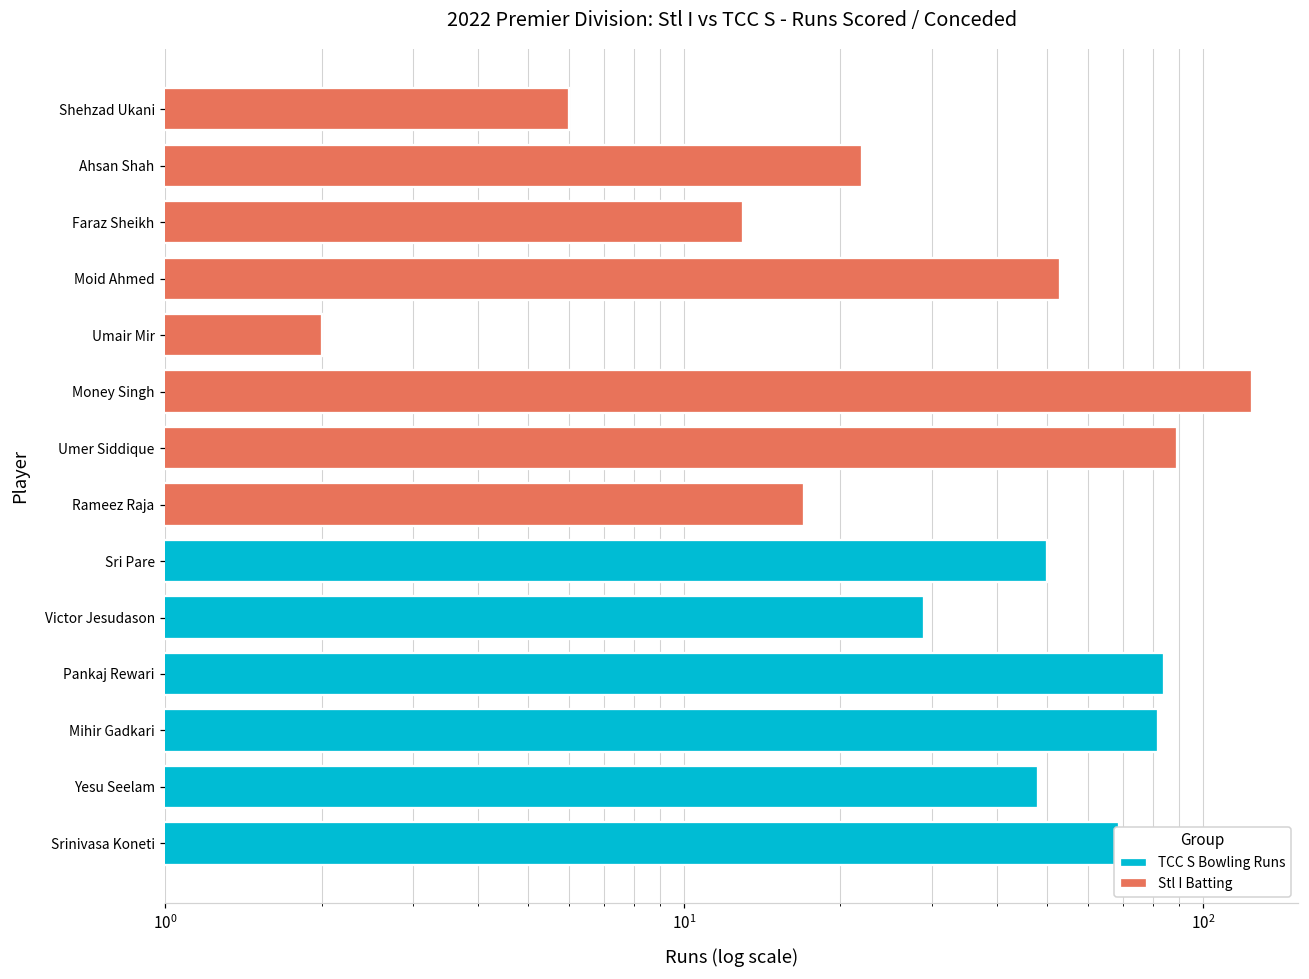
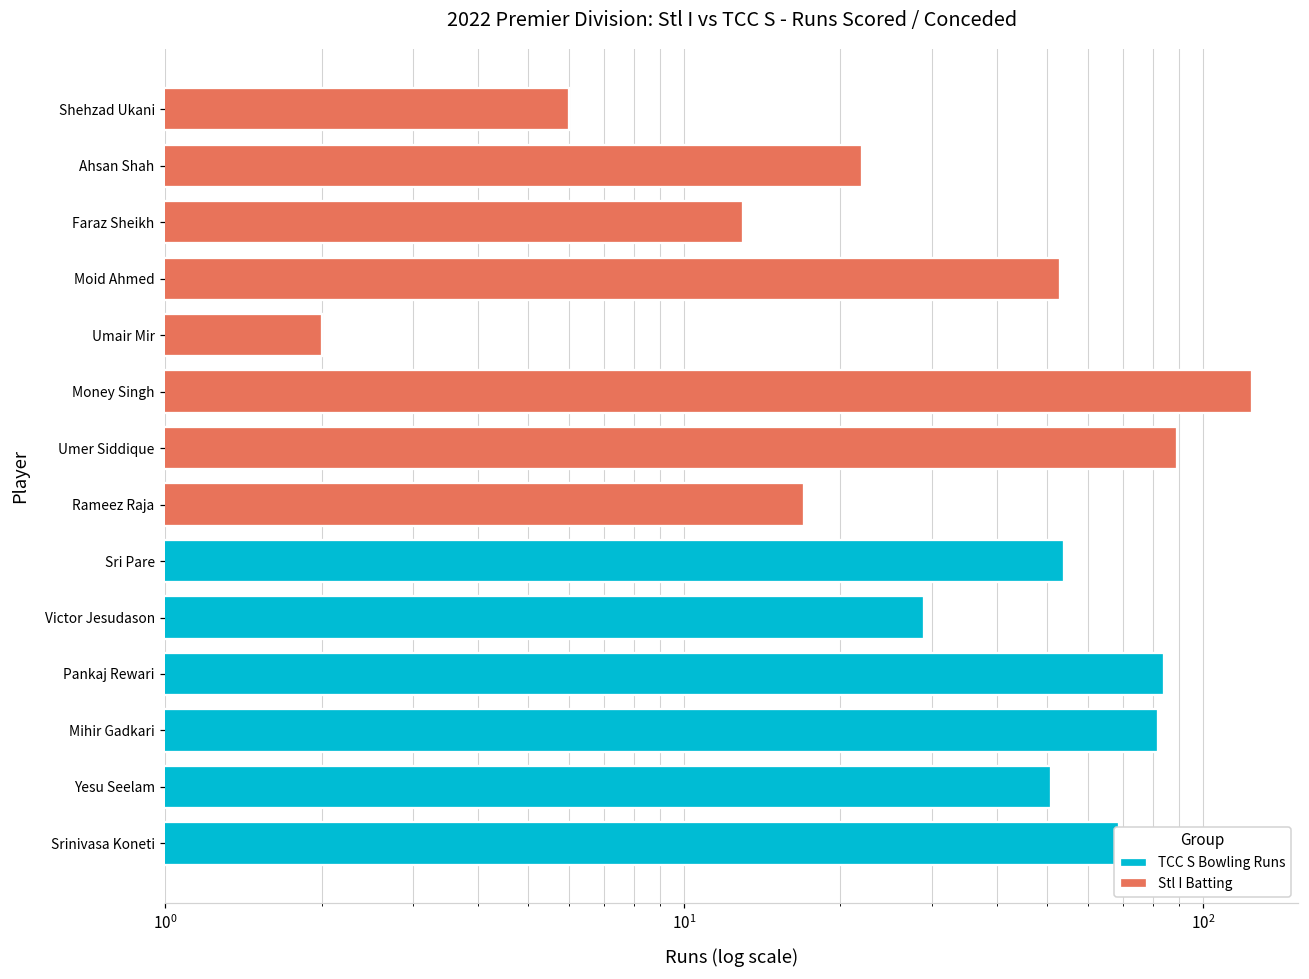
  {
    "TCC S Bowling Runs": {
-     "Sri Pare": 50,
+     "Sri Pare": 54,
      "Victor Jesudason": 29,
      "Pankaj Rewari": 84,
      "Mihir Gadkari": 82,
-     "Yesu Seelam": 48
+     "Yesu Seelam": 51
    },
    "Stl I Batting": {
      "Shehzad Ukani": 6,
      "Ahsan Shah": 22,
      "Faraz Sheikh": 13,
      "Moid Ahmed": 53,
      "Umair Mir": 2,
      "Money Singh": 124,
      "Umer Siddique": 89,
      "Rameez Raja": 17
    }
  }
